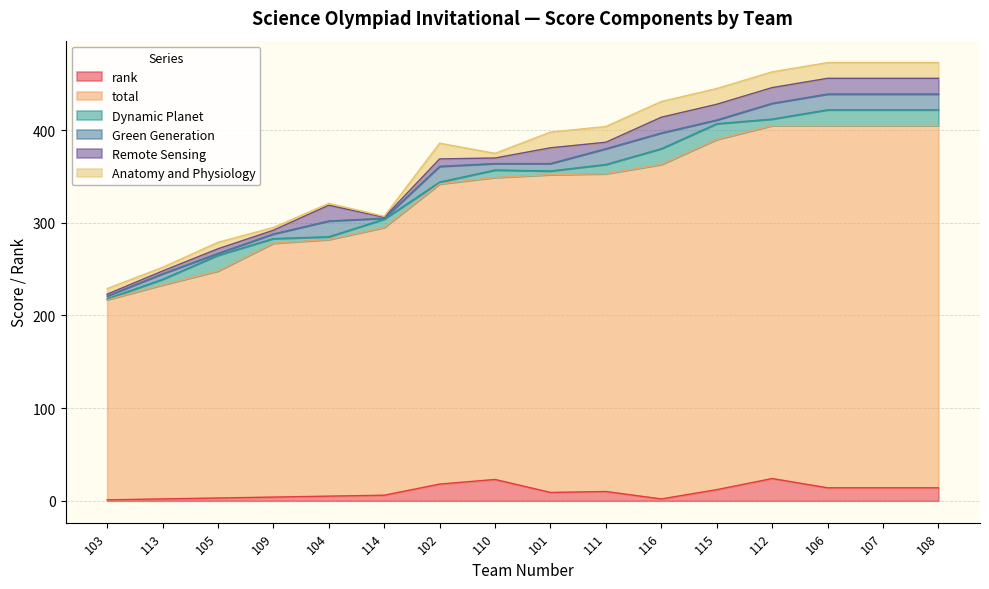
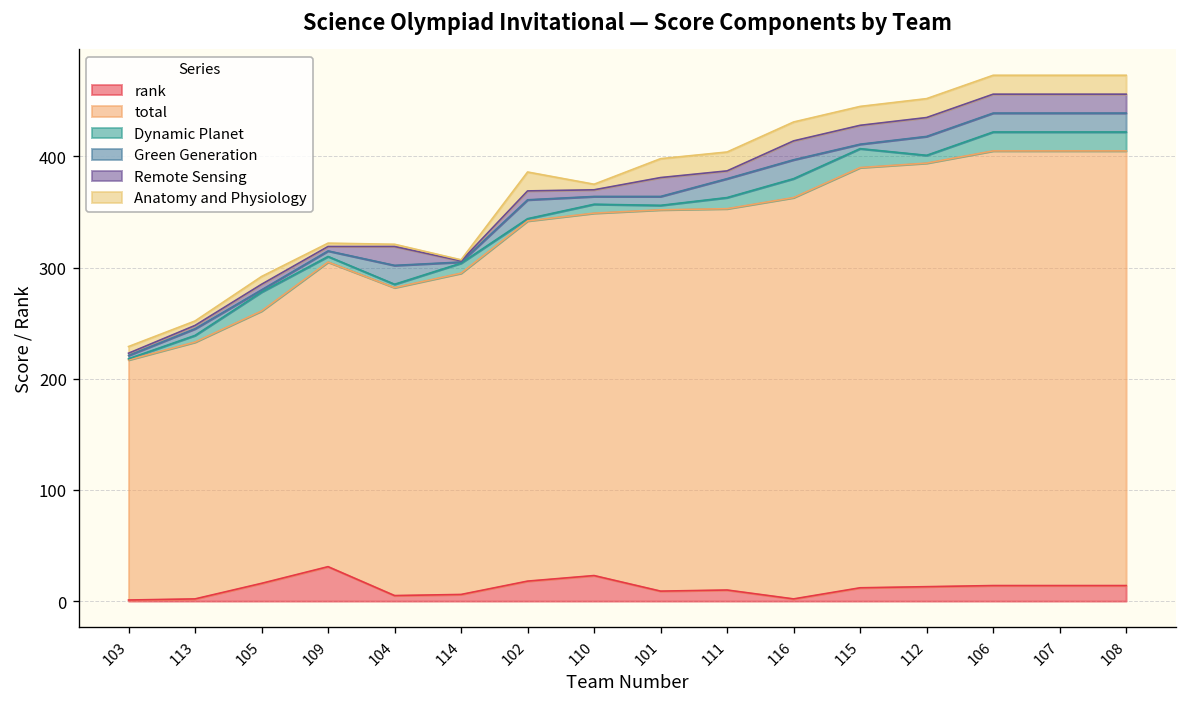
  {
    "rank": {
      "103": 0,
      "113": 0,
-     "105": 0,
-     "109": 0,
+     "105": 20,
+     "109": 30,
      "104": 10,
      "114": 10,
      "102": 20,
      "110": 20,
      "101": 10,
      "111": 10,
      "116": 0,
      "115": 10,
-     "112": 20,
+     "112": 10,
      "106": 10,
      "107": 10,
      "108": 10
    }
  }
